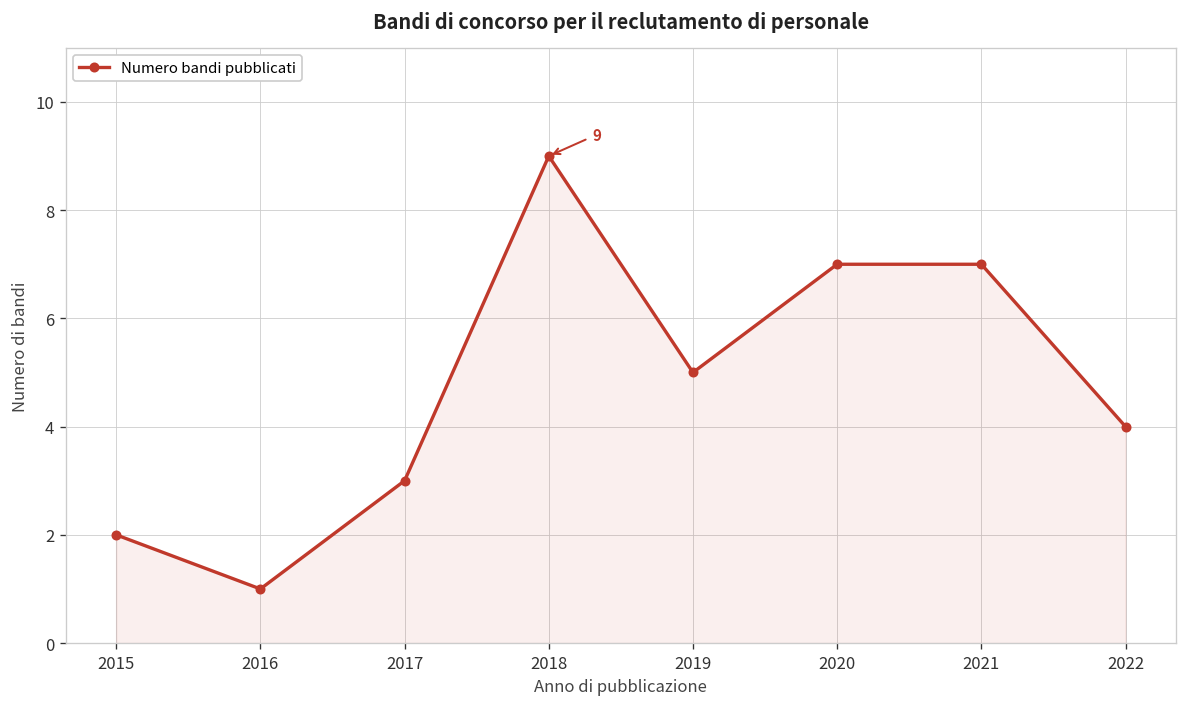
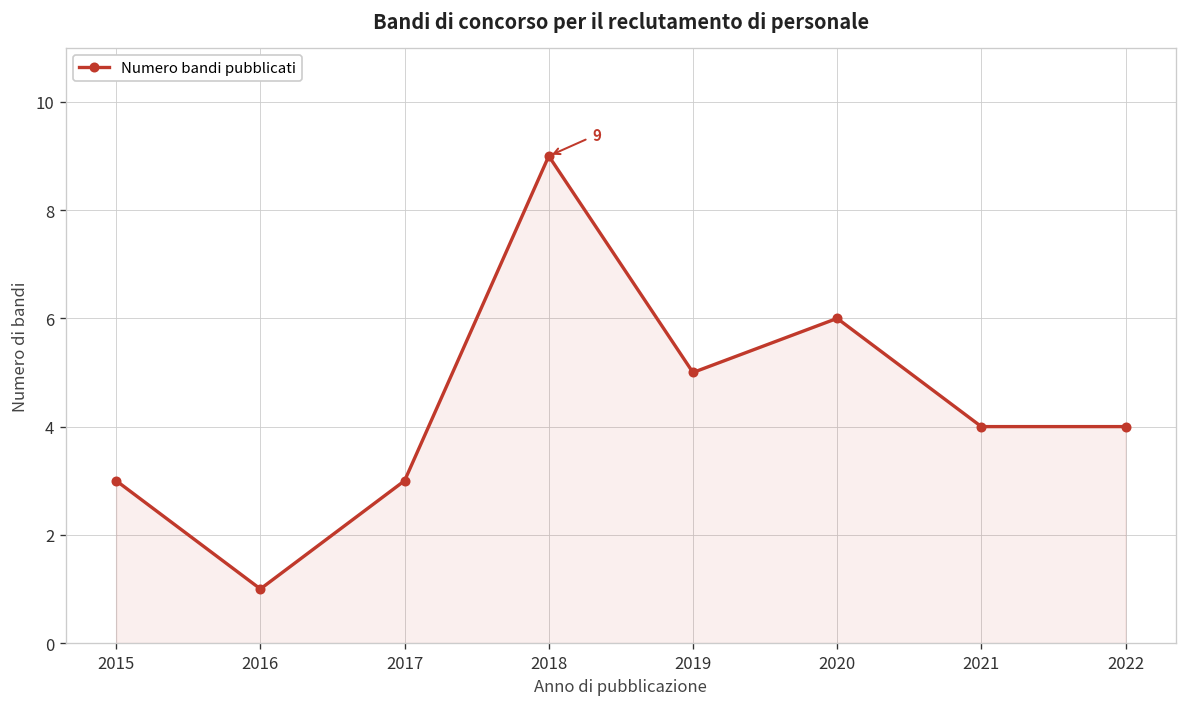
  {
-   "2015": 2,
+   "2015": 3,
    "2016": 1,
    "2017": 3,
    "2019": 5,
-   "2020": 7,
-   "2021": 7,
+   "2020": 6,
+   "2021": 4,
    "2022": 4
  }
